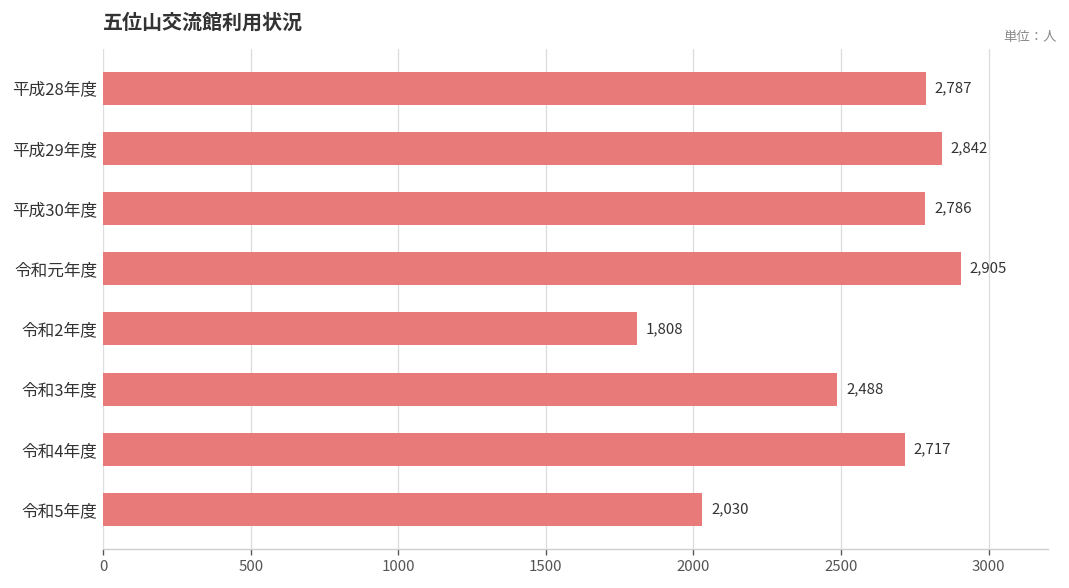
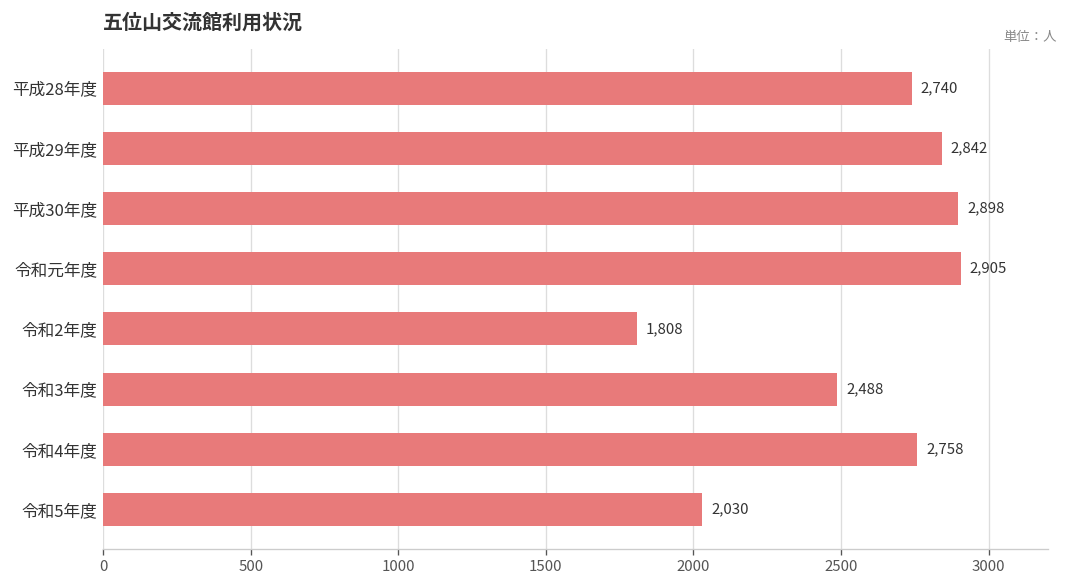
  {
-   "平成28年度": "2,787",
+   "平成28年度": "2,740",
    "平成29年度": "2,842",
-   "平成30年度": "2,786",
+   "平成30年度": "2,898",
    "令和元年度": "2,905",
    "令和2年度": "1,808",
    "令和3年度": "2,488",
-   "令和4年度": "2,717",
+   "令和4年度": "2,758",
    "令和5年度": "2,030"
  }
